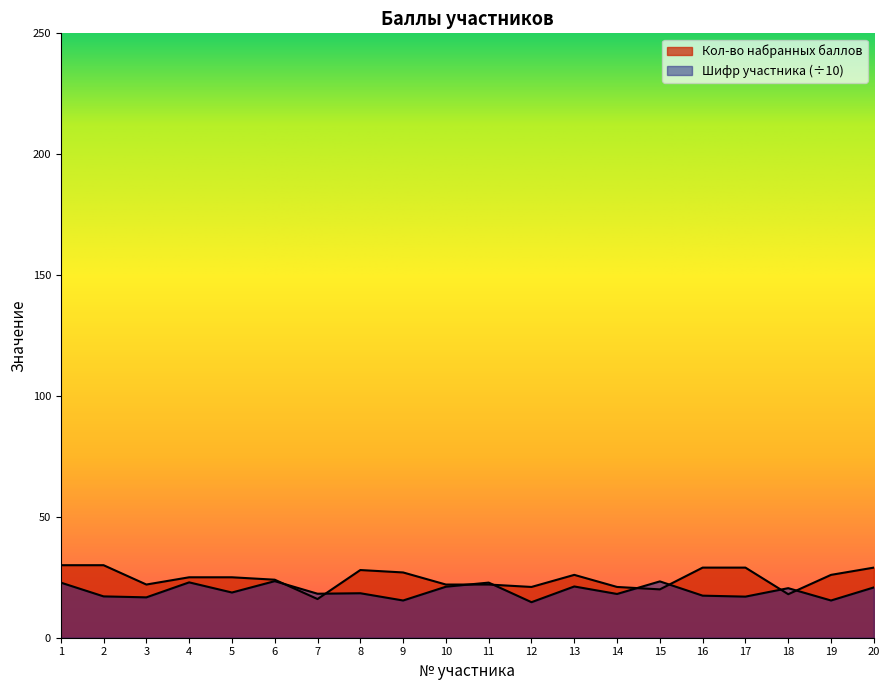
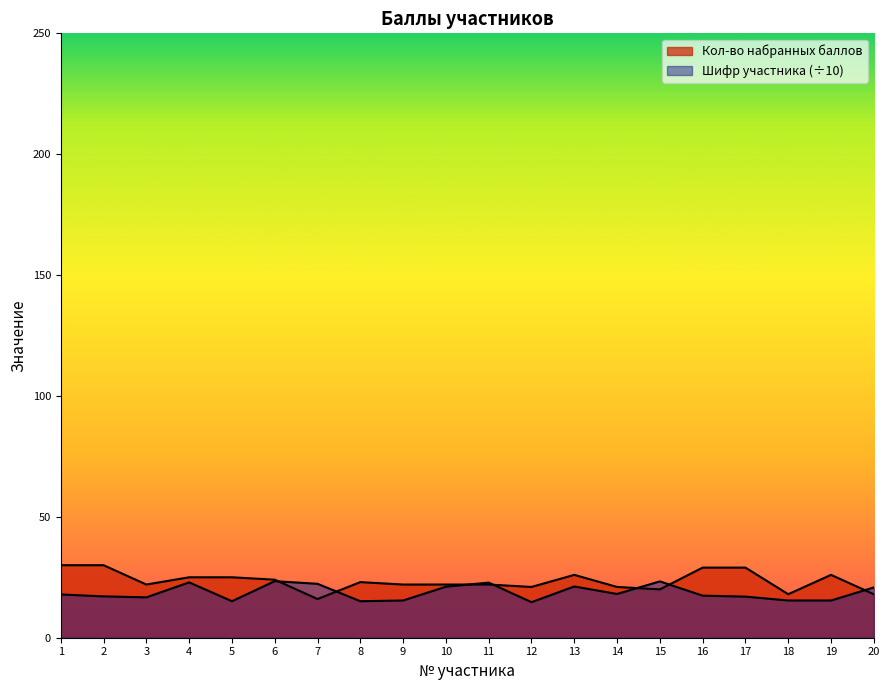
  {
    "Кол-во набранных баллов": {
      "1": 30,
      "2": 30,
      "3": 22,
      "4": 25,
      "5": 25,
      "7": 16,
-     "8": 28,
-     "9": 27,
+     "8": 23,
+     "9": 22,
      "12": 21,
      "13": 26,
      "14": 21,
      "15": 20,
      "16": 29,
      "17": 29,
      "18": 18,
      "19": 26,
-     "20": 29
+     "20": 18
    },
    "Шифр участника (÷10)": {
-     "1": 23,
+     "1": 18,
      "2": 17,
      "3": 17,
      "4": 23,
-     "5": 19,
-     "7": 18,
-     "8": 18,
+     "5": 15,
+     "7": 22,
+     "8": 15,
      "9": 15,
      "12": 15,
      "13": 21,
      "14": 18,
      "15": 23,
      "16": 17,
      "17": 17,
-     "18": 21,
+     "18": 15,
      "19": 15,
      "20": 21
    }
  }
